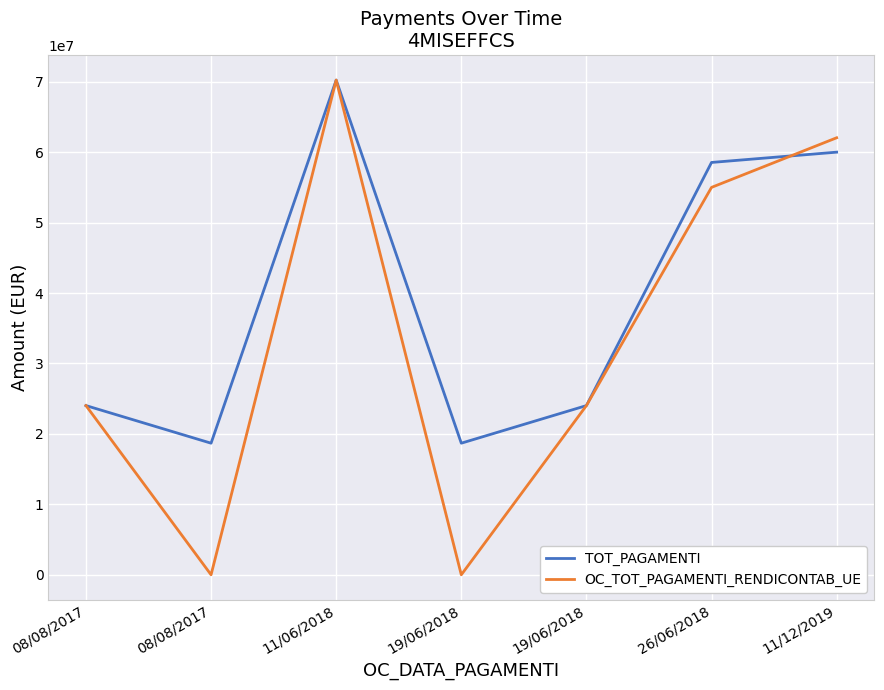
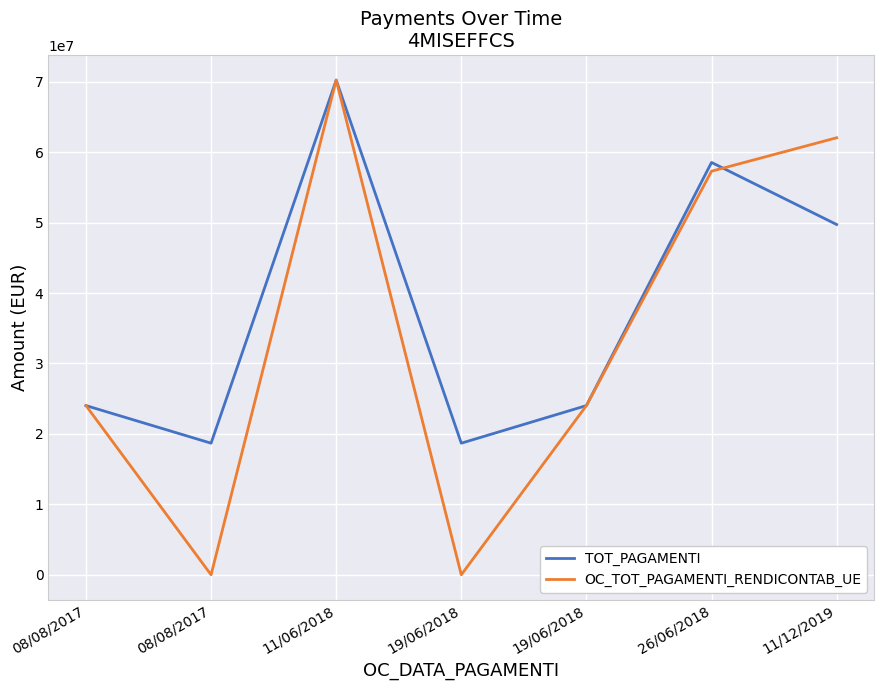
  {
    "TOT_PAGAMENTI": {
      "26/06/2018": 59000000,
-     "11/12/2019": 60000000
+     "11/12/2019": 50000000
    },
    "OC_TOT_PAGAMENTI_RENDICONTAB_UE": {
-     "26/06/2018": 55000000,
+     "26/06/2018": 57000000,
      "11/12/2019": 62000000
    }
  }
